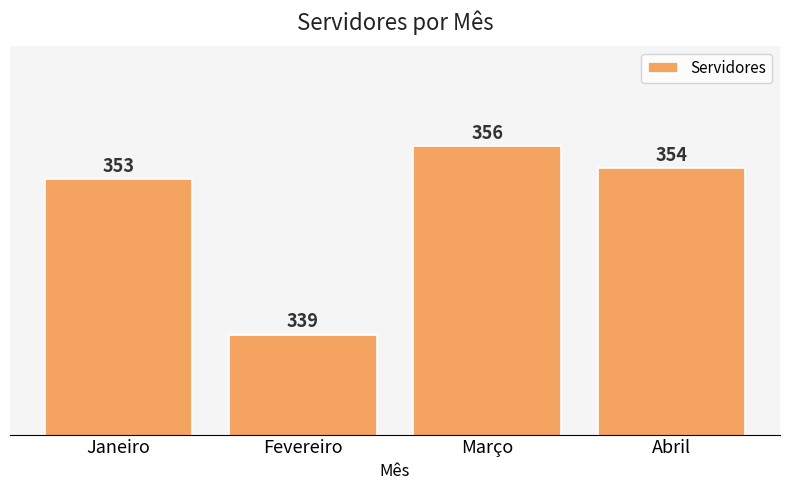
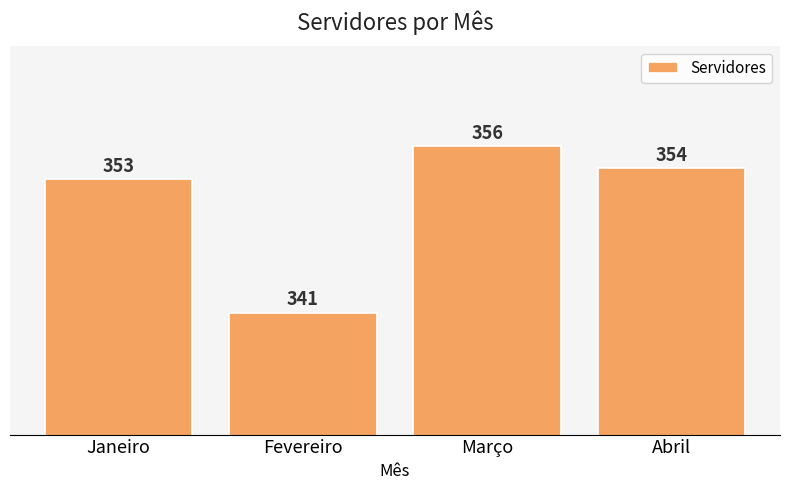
  {
    "Janeiro": 353,
-   "Fevereiro": 339,
+   "Fevereiro": 341,
    "Março": 356,
    "Abril": 354
  }
